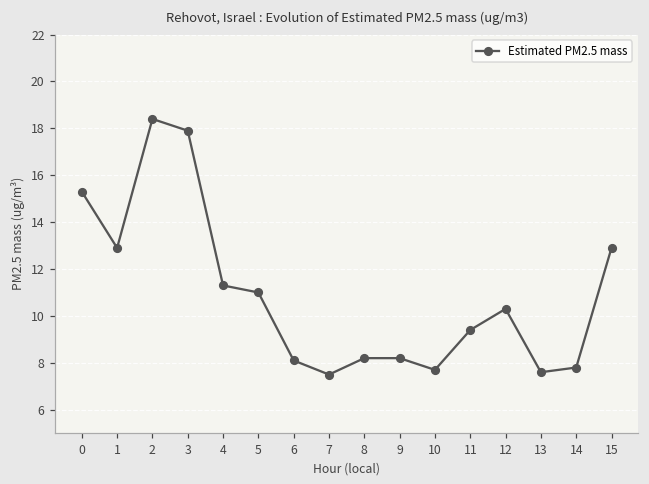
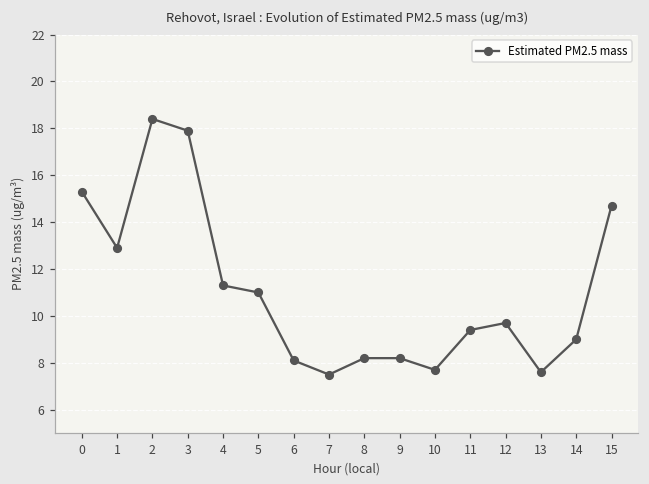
  {
    "0": 15.3,
    "1": 12.9,
    "2": 18.4,
    "3": 17.9,
    "4": 11.3,
    "5": 11.0,
    "6": 8.1,
    "7": 7.5,
    "8": 8.2,
    "9": 8.2,
    "10": 7.7,
    "11": 9.4,
-   "12": 10.3,
+   "12": 9.7,
    "13": 7.6,
-   "14": 7.8,
-   "15": 12.9
+   "14": 9.0,
+   "15": 14.7
  }
